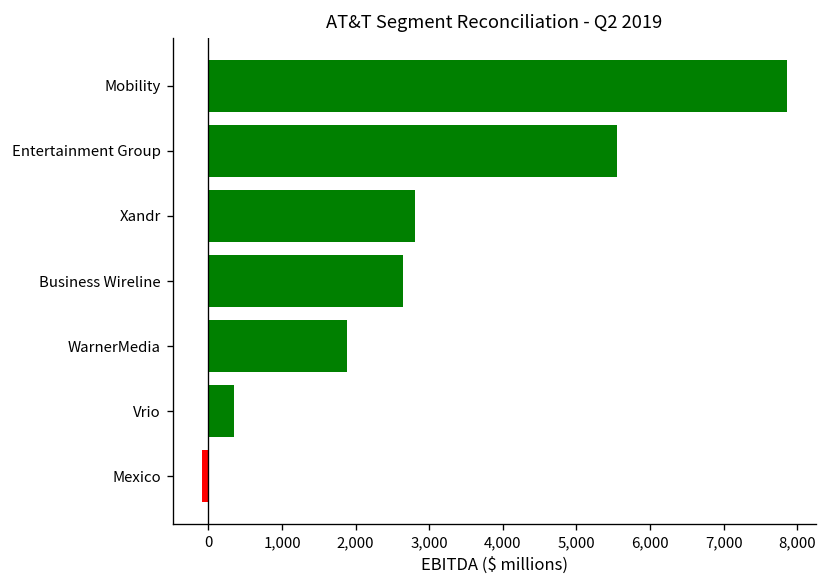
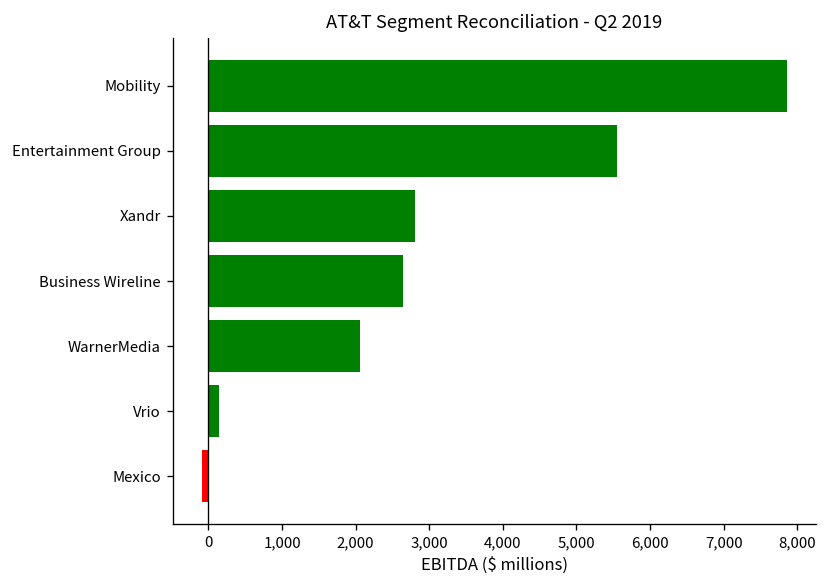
  {
    "Mobility": "7,900",
    "Entertainment Group": "5,600",
    "Xandr": "2,800",
    "Business Wireline": "2,600",
-   "WarnerMedia": "1,900",
-   "Vrio": "400",
+   "WarnerMedia": "2,100",
+   "Vrio": "200",
    "Mexico": "-100"
  }
